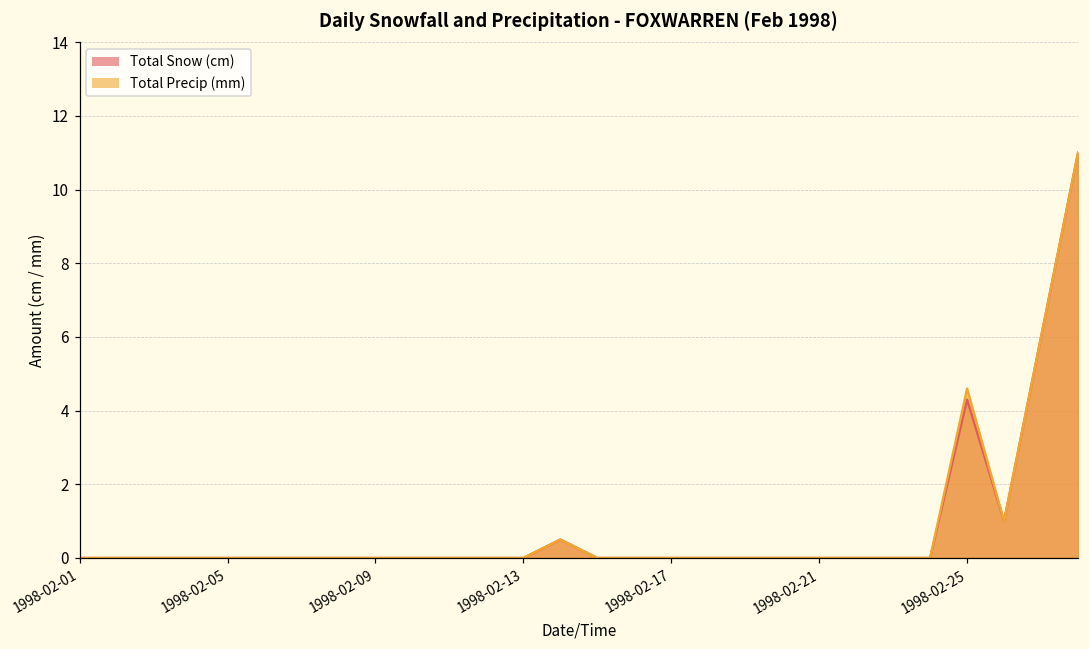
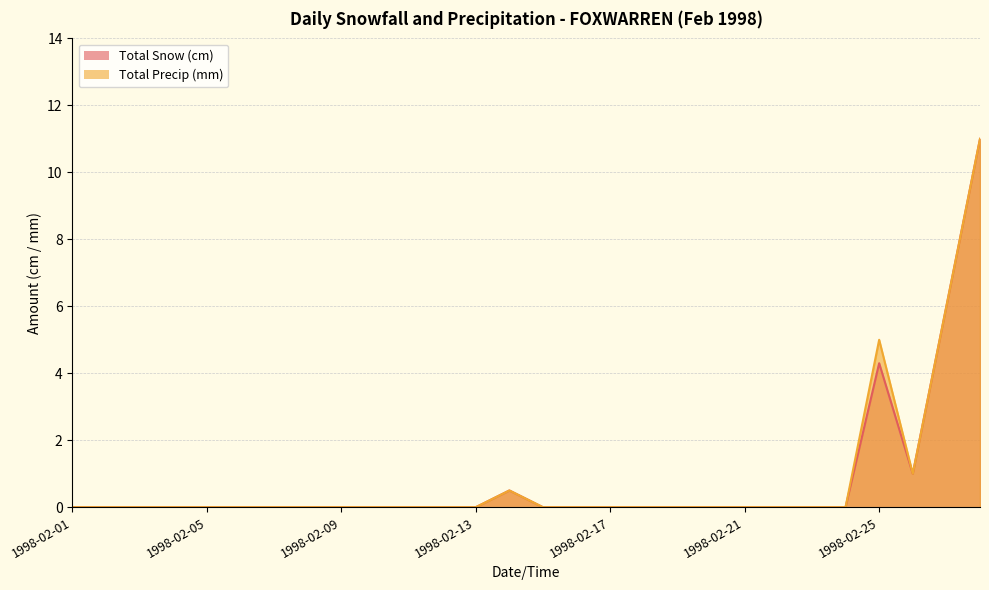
  {
    "Total Snow (cm)": {
      "1998-02-25": 4.3
    },
    "Total Precip (mm)": {
-     "1998-02-25": 4.6
+     "1998-02-25": 5.0
    }
  }
